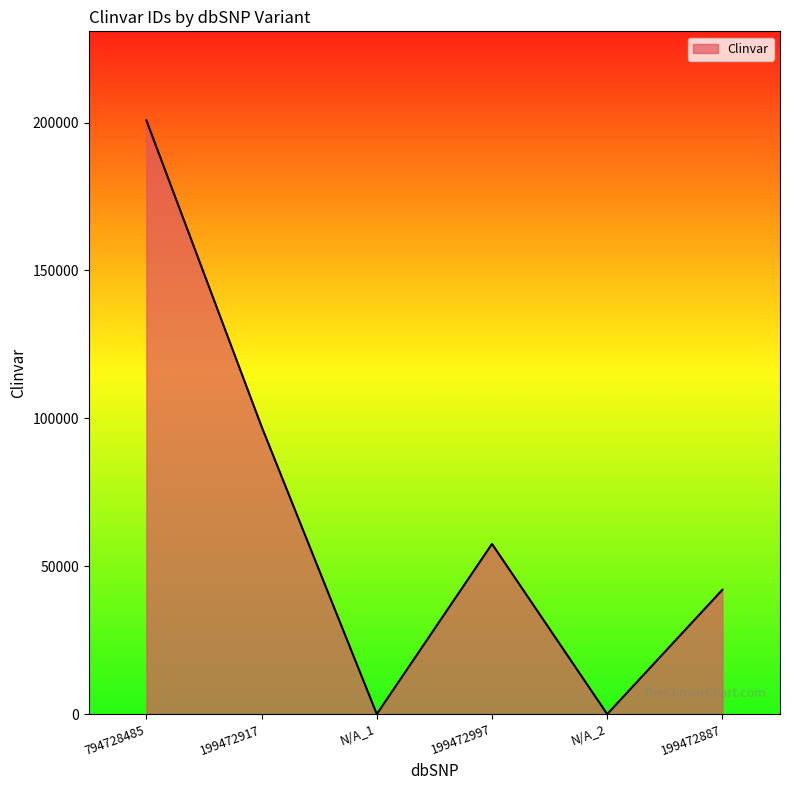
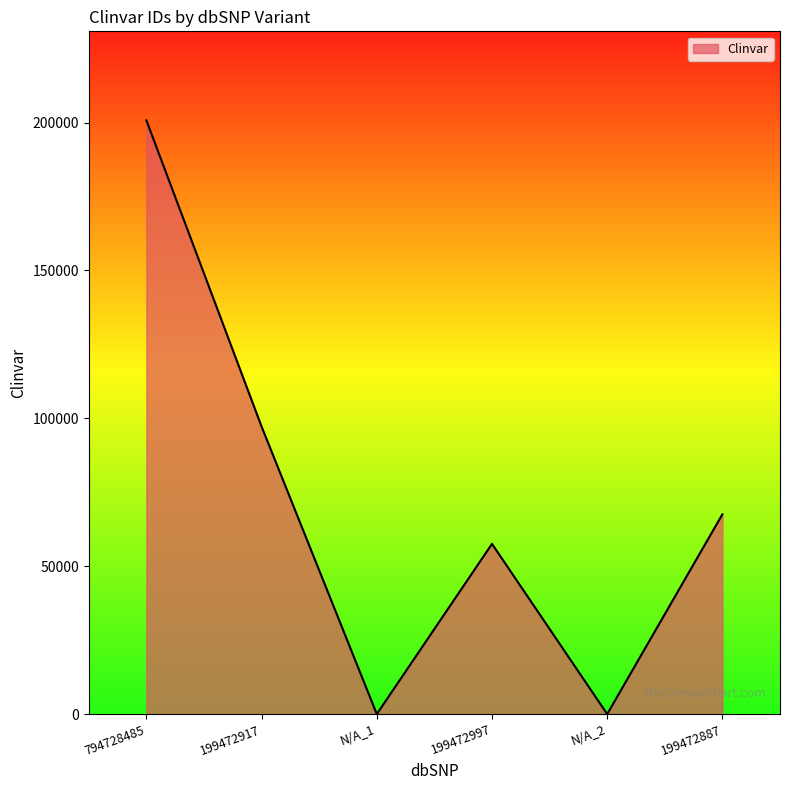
  {
    "794728485": 201000,
    "199472917": 97000,
    "N/A_1": 0,
    "199472997": 58000,
    "N/A_2": 0,
-   "199472887": 42000
+   "199472887": 68000
  }
